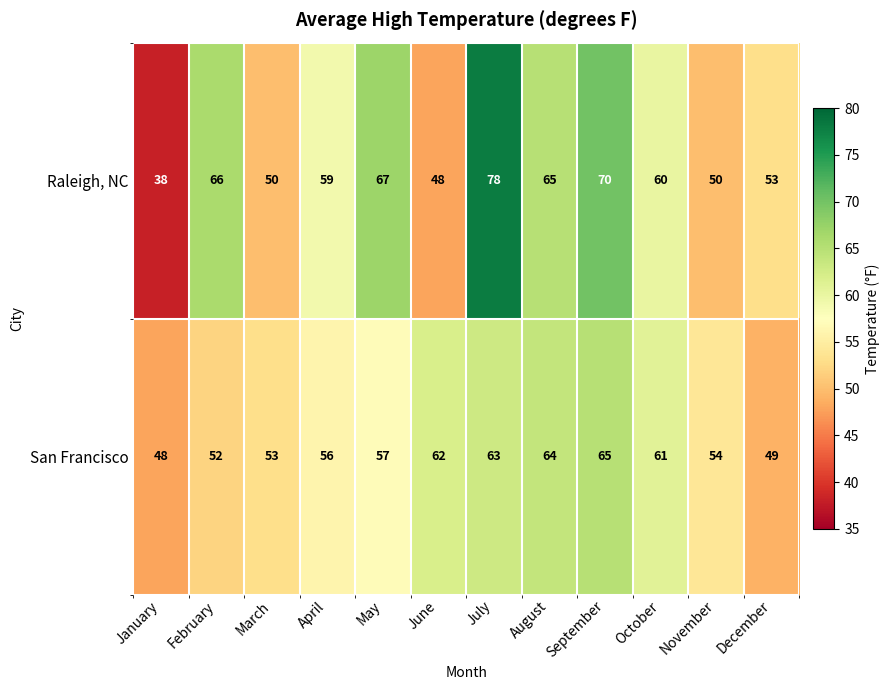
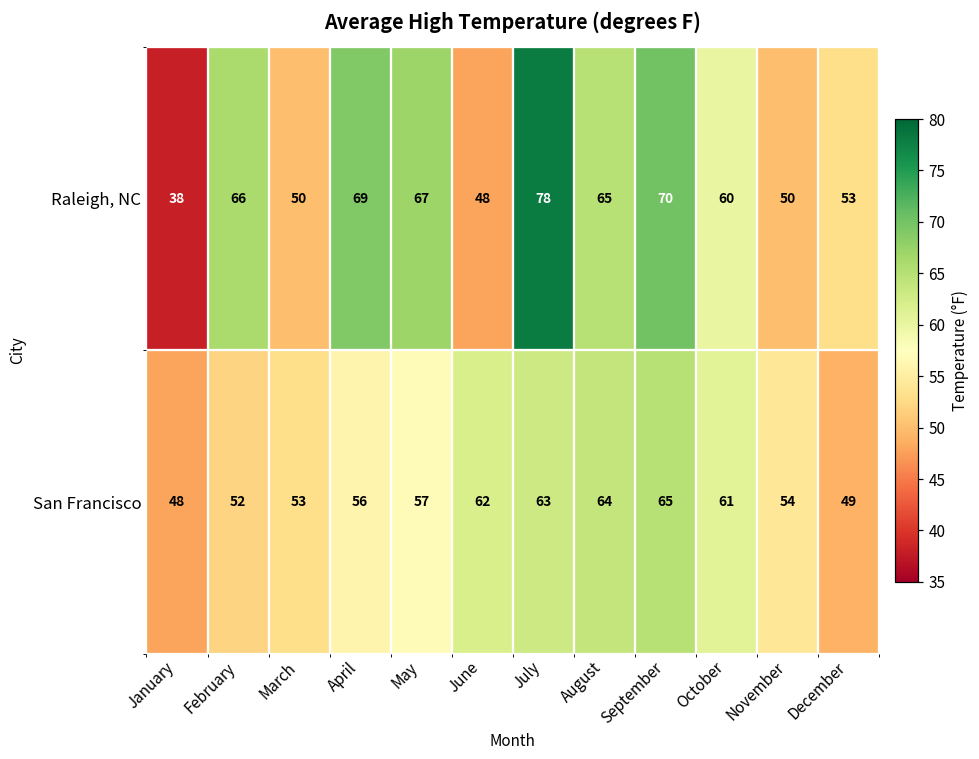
  {
    "Raleigh, NC": {
      "January": 38,
      "February": 66,
      "March": 50,
-     "April": 59,
+     "April": 69,
      "May": 67,
      "June": 48,
      "July": 78,
      "August": 65,
      "September": 70,
      "October": 60,
      "November": 50,
      "December": 53
    },
    "San Francisco": {
      "January": 48,
      "February": 52,
      "March": 53,
      "April": 56,
      "May": 57,
      "June": 62,
      "July": 63,
      "August": 64,
      "September": 65,
      "October": 61,
      "November": 54,
      "December": 49
    }
  }
